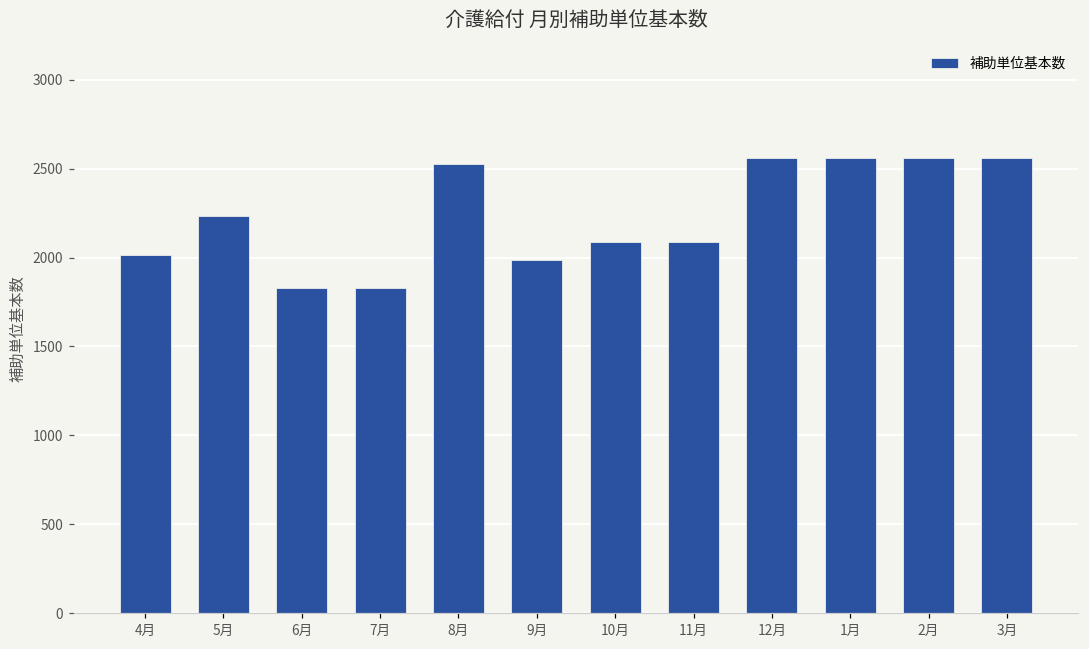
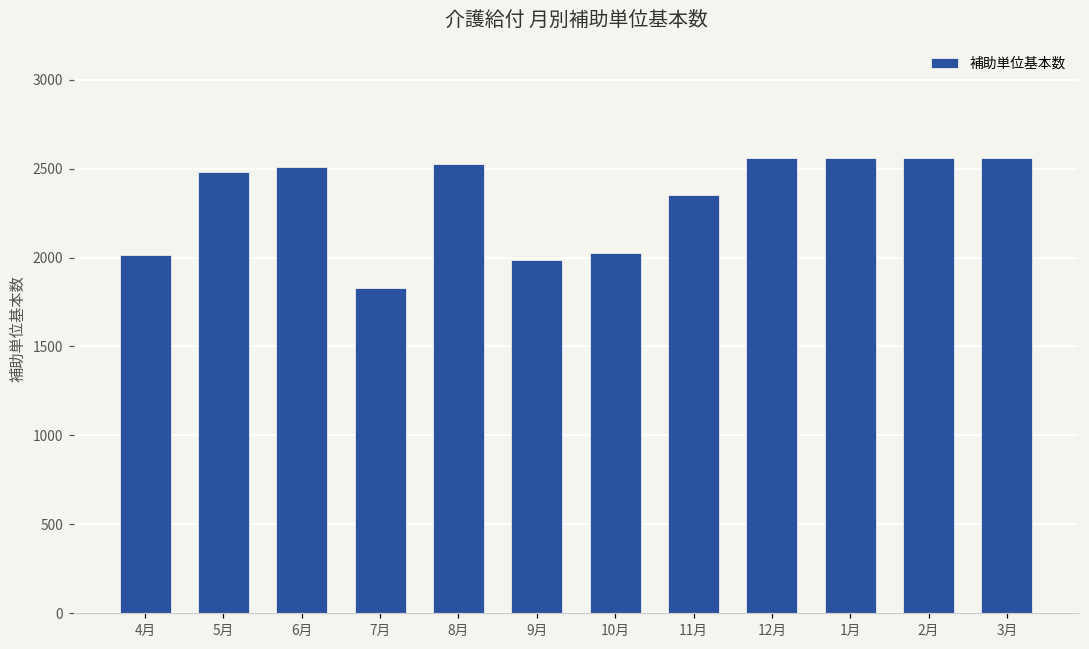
  {
    "4月": 2020,
-   "5月": 2230,
-   "6月": 1830,
+   "5月": 2480,
+   "6月": 2510,
    "7月": 1830,
    "8月": 2530,
    "9月": 1990,
-   "10月": 2090,
-   "11月": 2090,
+   "10月": 2020,
+   "11月": 2350,
    "12月": 2560,
    "1月": 2560,
    "2月": 2560,
    "3月": 2560
  }
